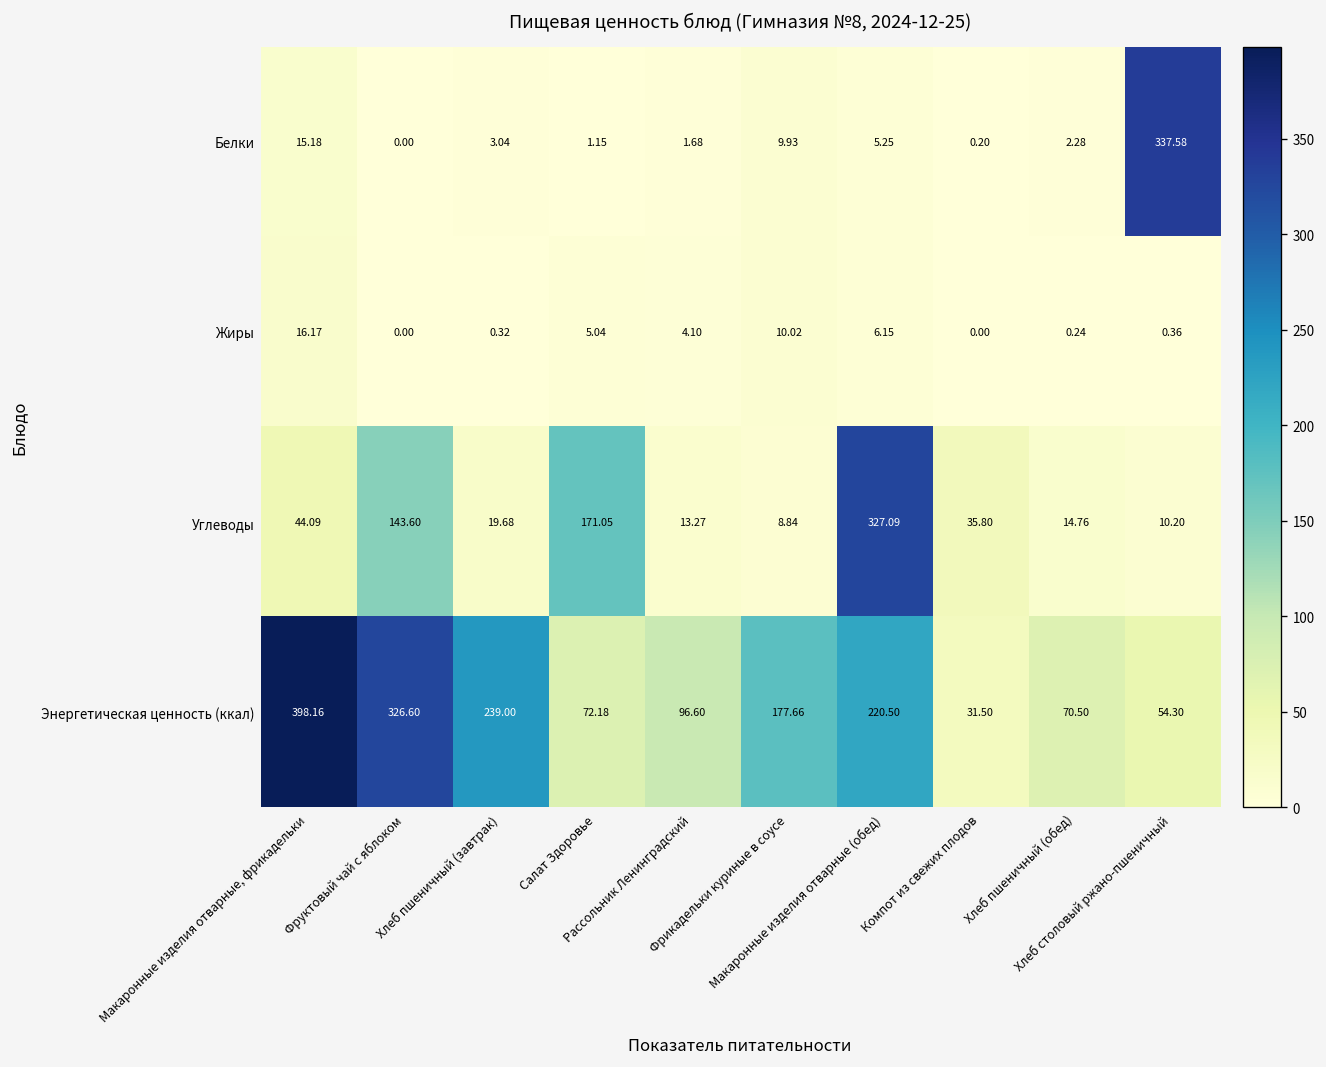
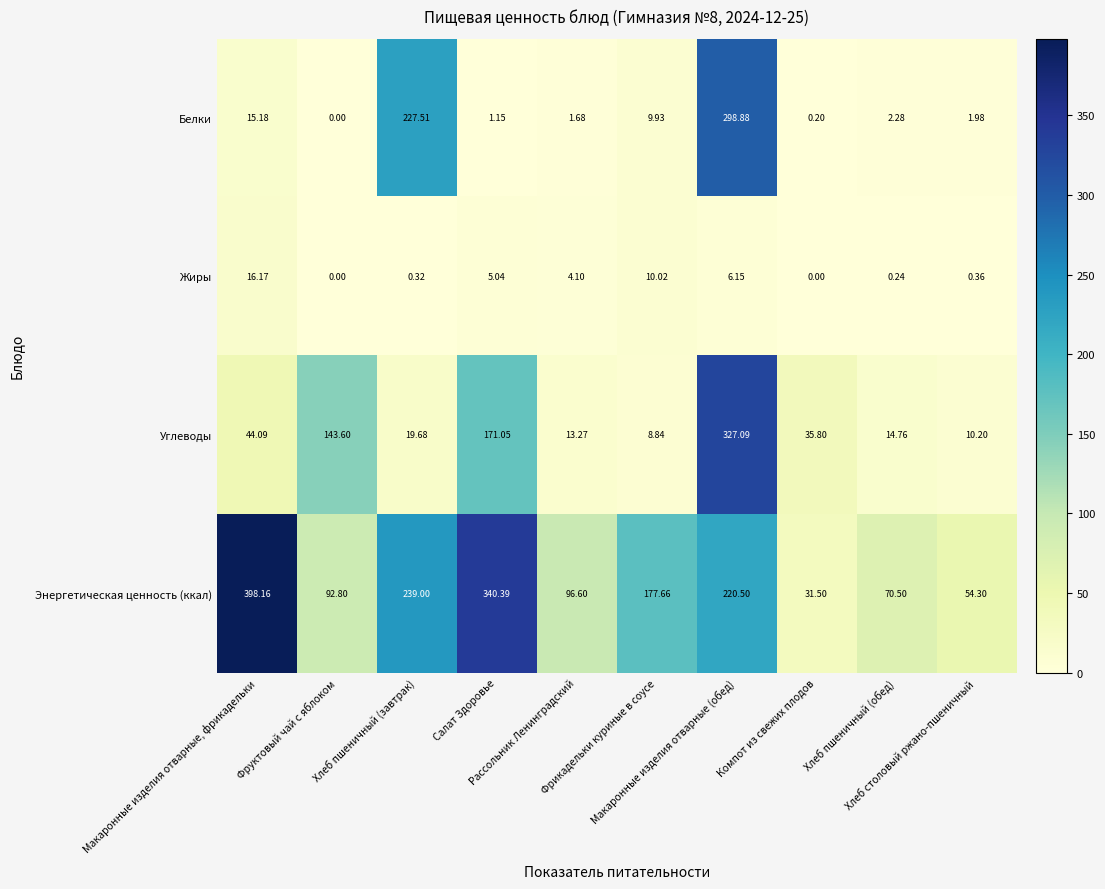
  {
    "Белки": {
      "Макаронные изделия отварные, фрикадельки": 15.18,
      "Фруктовый чай с яблоком": 0.00,
-     "Хлеб пшеничный (завтрак)": 3.04,
+     "Хлеб пшеничный (завтрак)": 227.51,
      "Салат Здоровье": 1.15,
      "Рассольник Ленинградский": 1.68,
      "Фрикадельки куриные в соусе": 9.93,
-     "Макаронные изделия отварные (обед)": 5.25,
+     "Макаронные изделия отварные (обед)": 298.88,
      "Компот из свежих плодов": 0.20,
      "Хлеб пшеничный (обед)": 2.28,
-     "Хлеб столовый ржано-пшеничный": 337.58
+     "Хлеб столовый ржано-пшеничный": 1.98
    },
    "Жиры": {
      "Макаронные изделия отварные, фрикадельки": 16.17,
      "Фруктовый чай с яблоком": 0.00,
      "Хлеб пшеничный (завтрак)": 0.32,
      "Салат Здоровье": 5.04,
      "Рассольник Ленинградский": 4.10,
      "Фрикадельки куриные в соусе": 10.02,
      "Макаронные изделия отварные (обед)": 6.15,
      "Компот из свежих плодов": 0.00,
      "Хлеб пшеничный (обед)": 0.24,
      "Хлеб столовый ржано-пшеничный": 0.36
    },
    "Углеводы": {
      "Макаронные изделия отварные, фрикадельки": 44.09,
      "Фруктовый чай с яблоком": 143.60,
      "Хлеб пшеничный (завтрак)": 19.68,
      "Салат Здоровье": 171.05,
      "Рассольник Ленинградский": 13.27,
      "Фрикадельки куриные в соусе": 8.84,
      "Макаронные изделия отварные (обед)": 327.09,
      "Компот из свежих плодов": 35.80,
      "Хлеб пшеничный (обед)": 14.76,
      "Хлеб столовый ржано-пшеничный": 10.20
    },
    "Энергетическая ценность (ккал)": {
      "Макаронные изделия отварные, фрикадельки": 398.16,
-     "Фруктовый чай с яблоком": 326.60,
+     "Фруктовый чай с яблоком": 92.80,
      "Хлеб пшеничный (завтрак)": 239.00,
-     "Салат Здоровье": 72.18,
+     "Салат Здоровье": 340.39,
      "Рассольник Ленинградский": 96.60,
      "Фрикадельки куриные в соусе": 177.66,
      "Макаронные изделия отварные (обед)": 220.50,
      "Компот из свежих плодов": 31.50,
      "Хлеб пшеничный (обед)": 70.50,
      "Хлеб столовый ржано-пшеничный": 54.30
    }
  }
